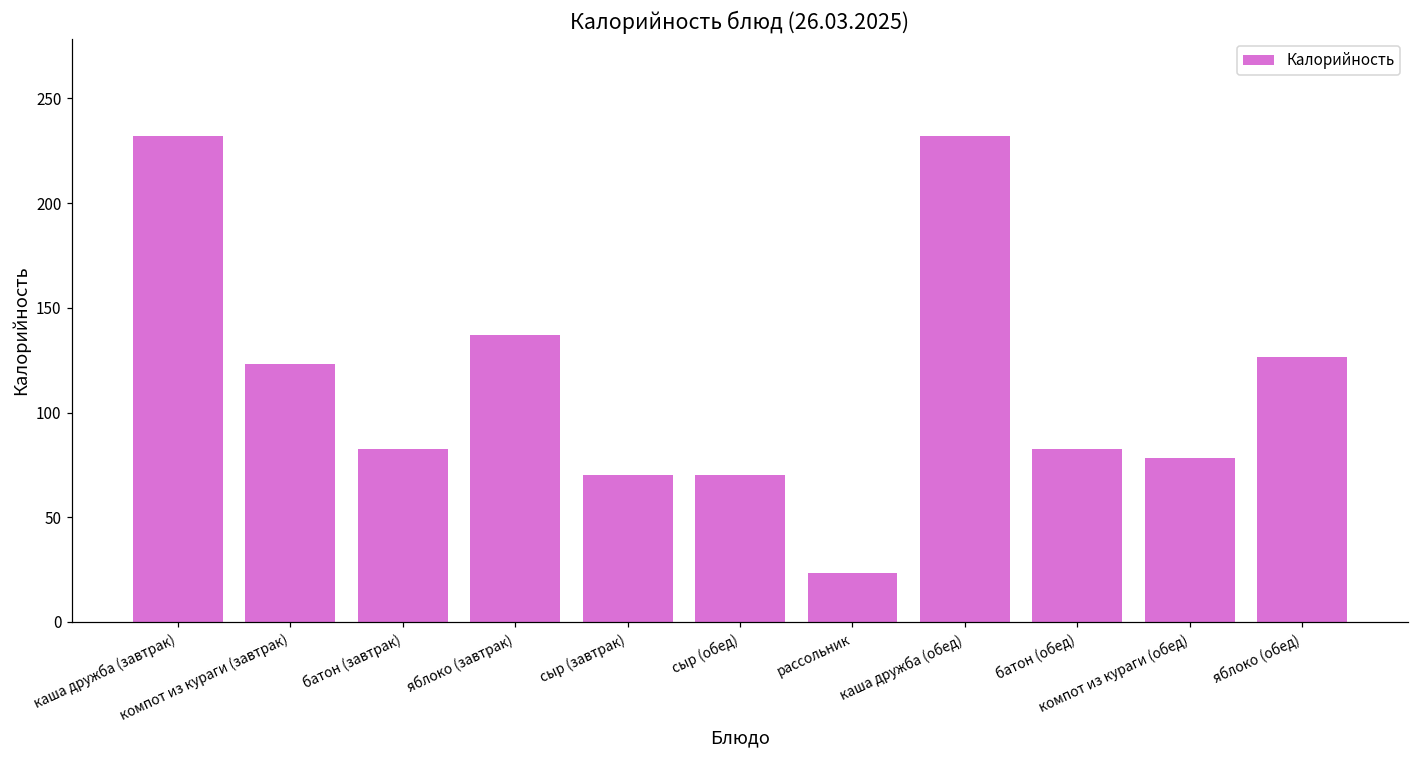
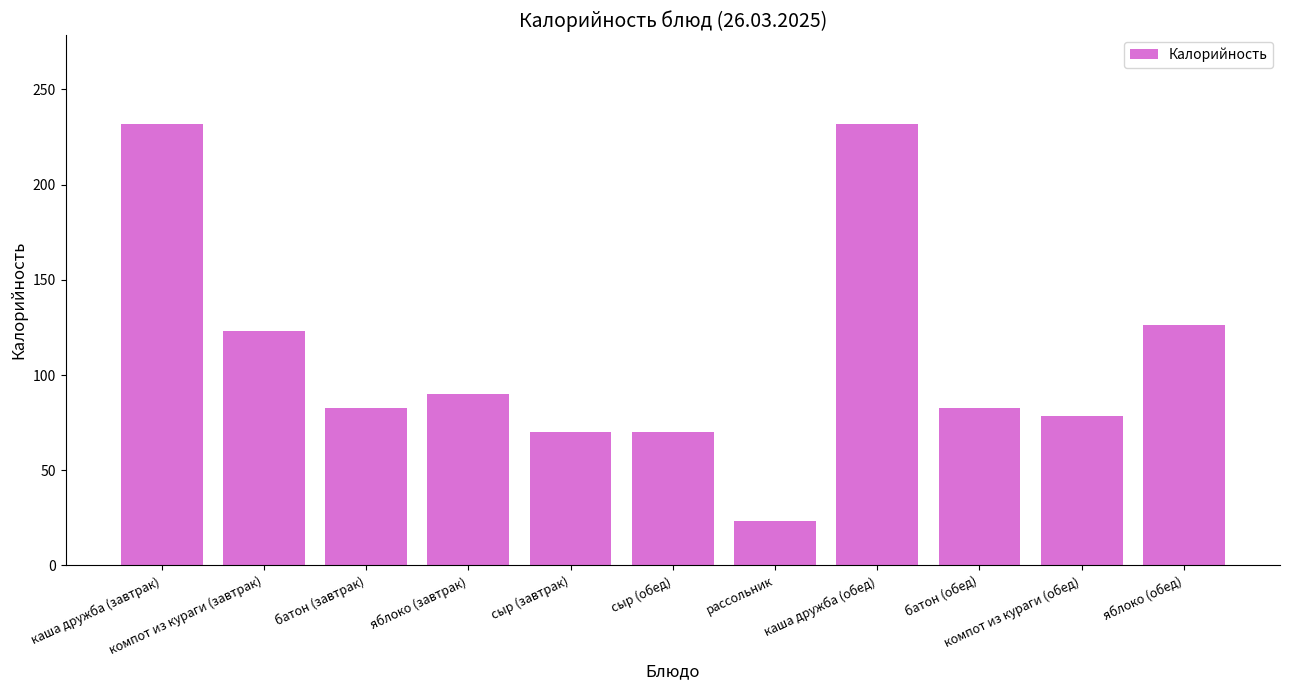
  {
    "каша дружба (завтрак)": 232,
    "компот из кураги (завтрак)": 123,
    "батон (завтрак)": 83,
-   "яблоко (завтрак)": 137,
+   "яблоко (завтрак)": 90,
    "сыр (завтрак)": 70,
    "сыр (обед)": 70,
    "рассольник": 23,
    "каша дружба (обед)": 232,
    "батон (обед)": 83,
    "компот из кураги (обед)": 79,
    "яблоко (обед)": 126
  }
